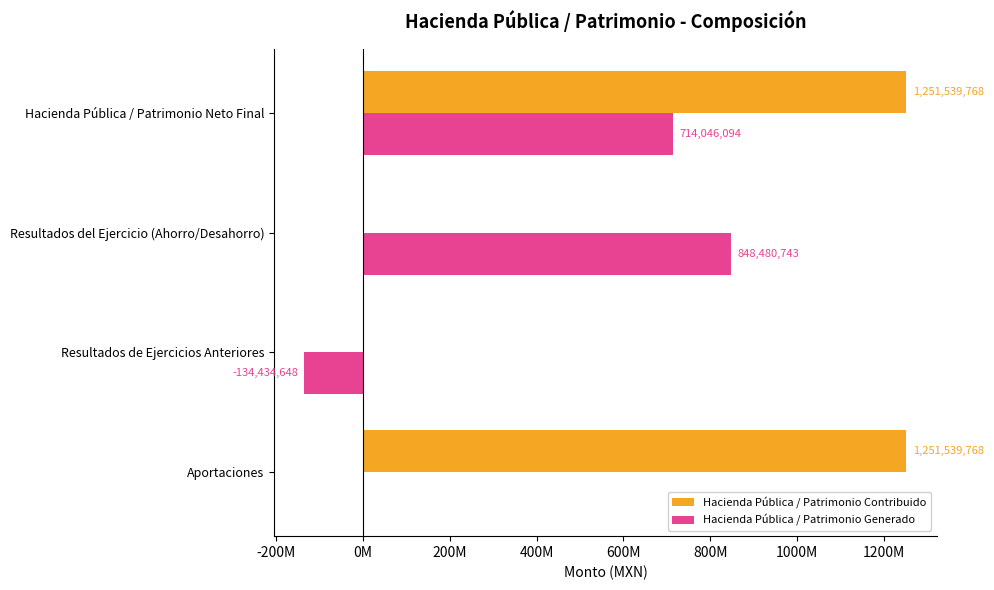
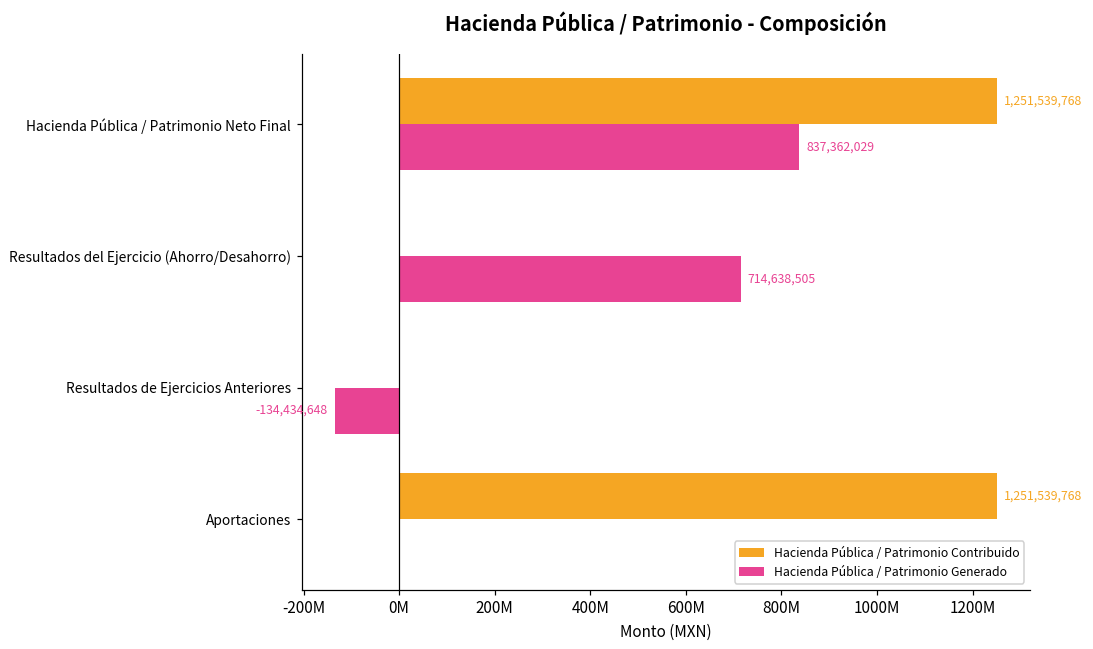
  {
    "Hacienda Pública / Patrimonio Contribuido": {
      "Hacienda Pública / Patrimonio Neto Final": "1,251,539,768",
      "Aportaciones": "1,251,539,768"
    },
    "Hacienda Pública / Patrimonio Generado": {
-     "Hacienda Pública / Patrimonio Neto Final": "714,046,094",
-     "Resultados del Ejercicio (Ahorro/Desahorro)": "848,480,743",
+     "Hacienda Pública / Patrimonio Neto Final": "837,362,029",
+     "Resultados del Ejercicio (Ahorro/Desahorro)": "714,638,505",
      "Resultados de Ejercicios Anteriores": "-134,434,648"
    }
  }
